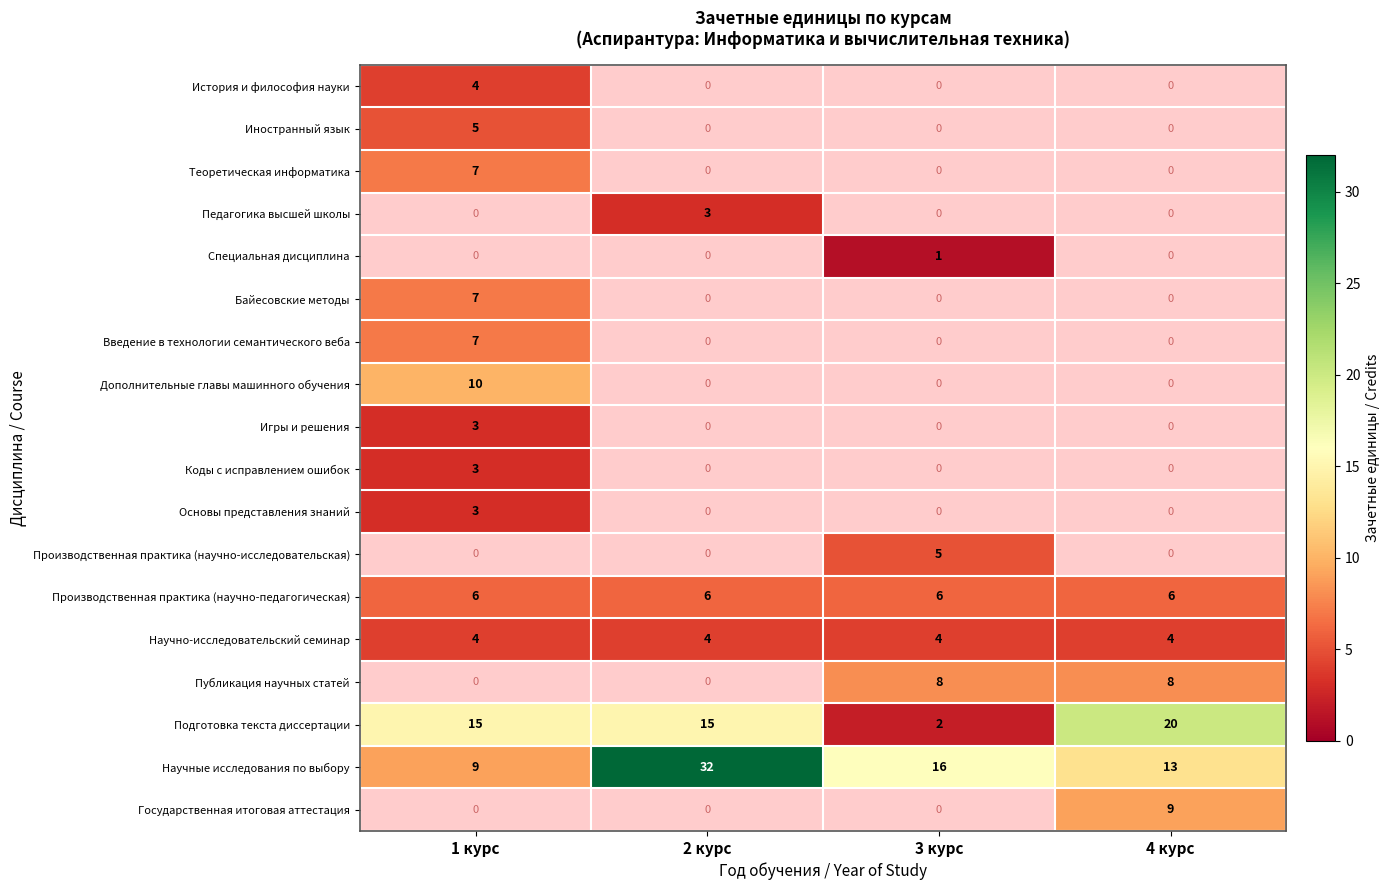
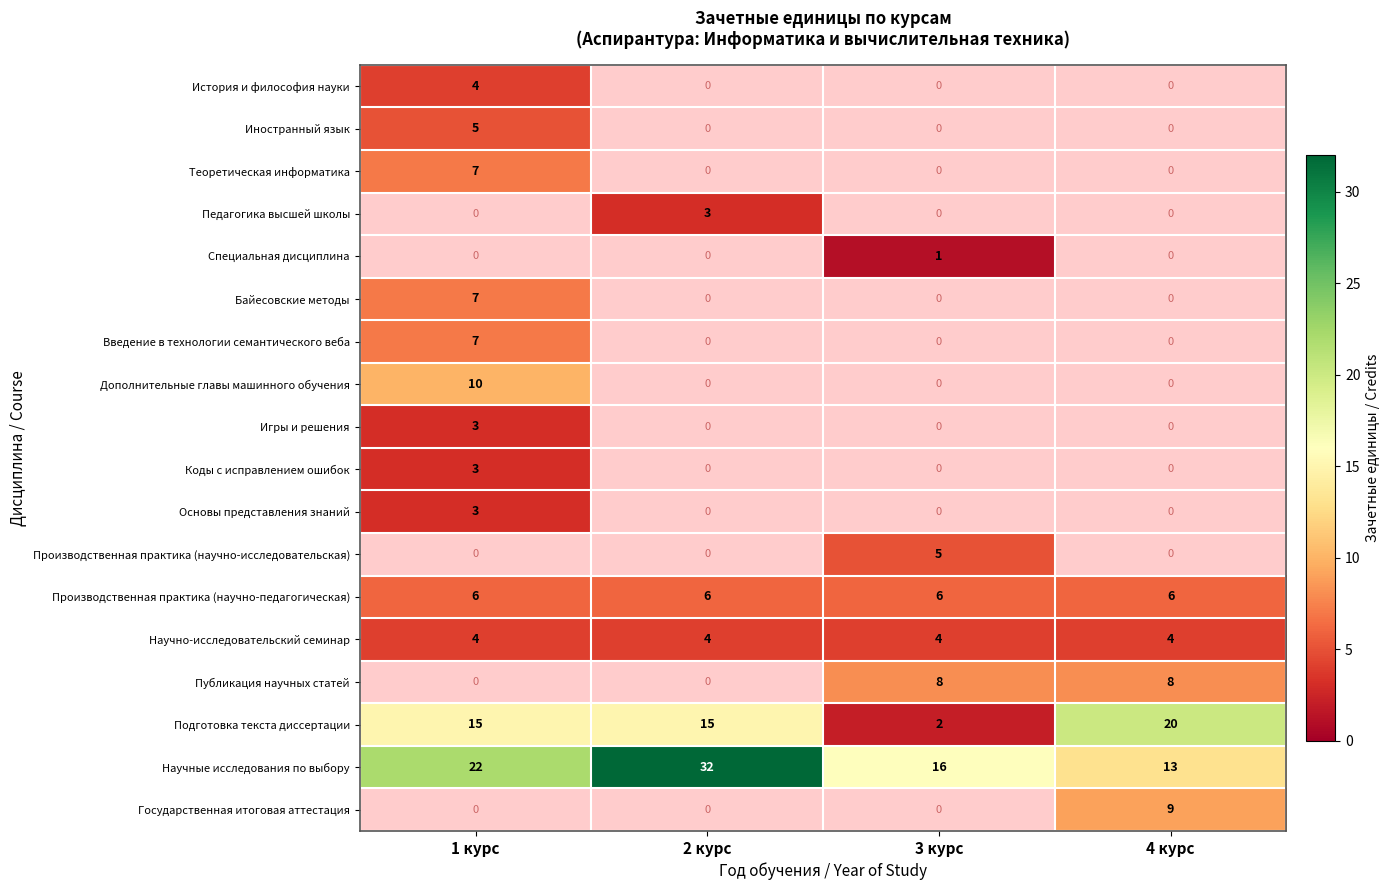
  {
    "История и философия науки": {
      "1 курс": 4
    },
    "Иностранный язык": {
      "1 курс": 5
    },
    "Теоретическая информатика": {
      "1 курс": 7
    },
    "Педагогика высшей школы": {
      "2 курс": 3
    },
    "Специальная дисциплина": {
      "3 курс": 1
    },
    "Байесовские методы": {
      "1 курс": 7
    },
    "Введение в технологии семантического веба": {
      "1 курс": 7
    },
    "Дополнительные главы машинного обучения": {
      "1 курс": 10
    },
    "Игры и решения": {
      "1 курс": 3
    },
    "Коды с исправлением ошибок": {
      "1 курс": 3
    },
    "Основы представления знаний": {
      "1 курс": 3
    },
    "Производственная практика (научно-исследовательская)": {
      "3 курс": 5
    },
    "Производственная практика (научно-педагогическая)": {
      "1 курс": 6,
      "2 курс": 6,
      "3 курс": 6,
      "4 курс": 6
    },
    "Научно-исследовательский семинар": {
      "1 курс": 4,
      "2 курс": 4,
      "3 курс": 4,
      "4 курс": 4
    },
    "Публикация научных статей": {
      "3 курс": 8,
      "4 курс": 8
    },
    "Подготовка текста диссертации": {
      "1 курс": 15,
      "2 курс": 15,
      "3 курс": 2,
      "4 курс": 20
    },
    "Научные исследования по выбору": {
-     "1 курс": 9,
+     "1 курс": 22,
      "2 курс": 32,
      "3 курс": 16,
      "4 курс": 13
    },
    "Государственная итоговая аттестация": {
      "4 курс": 9
    }
  }
